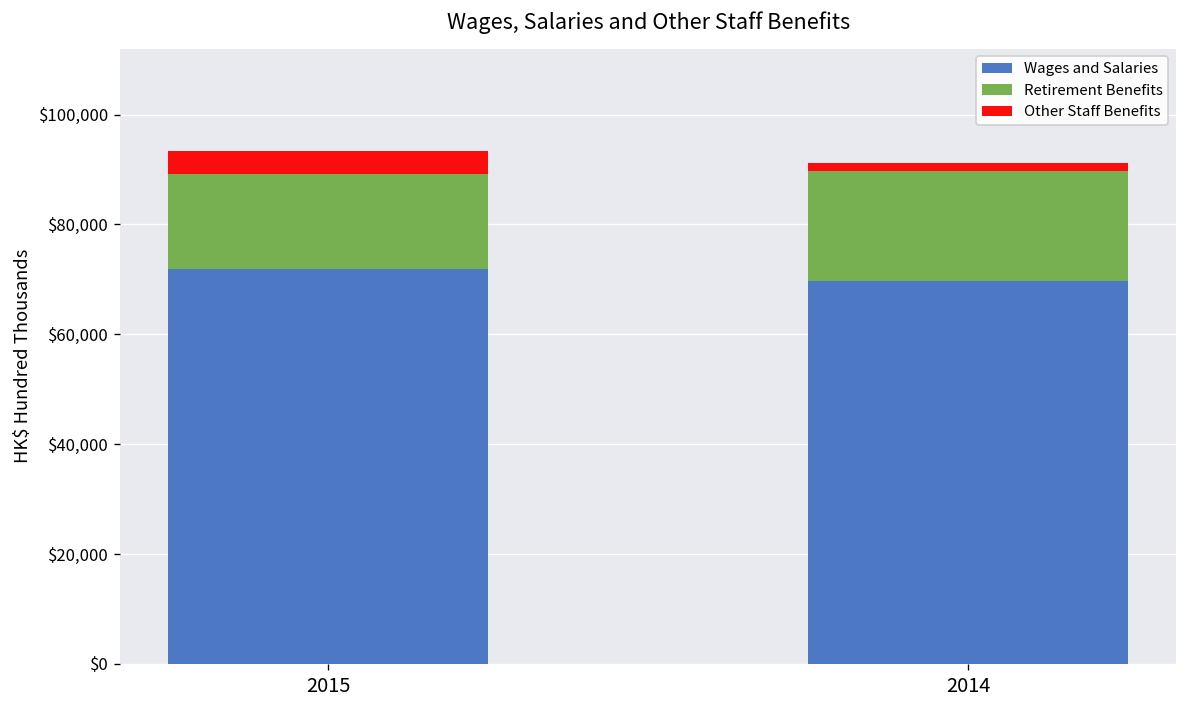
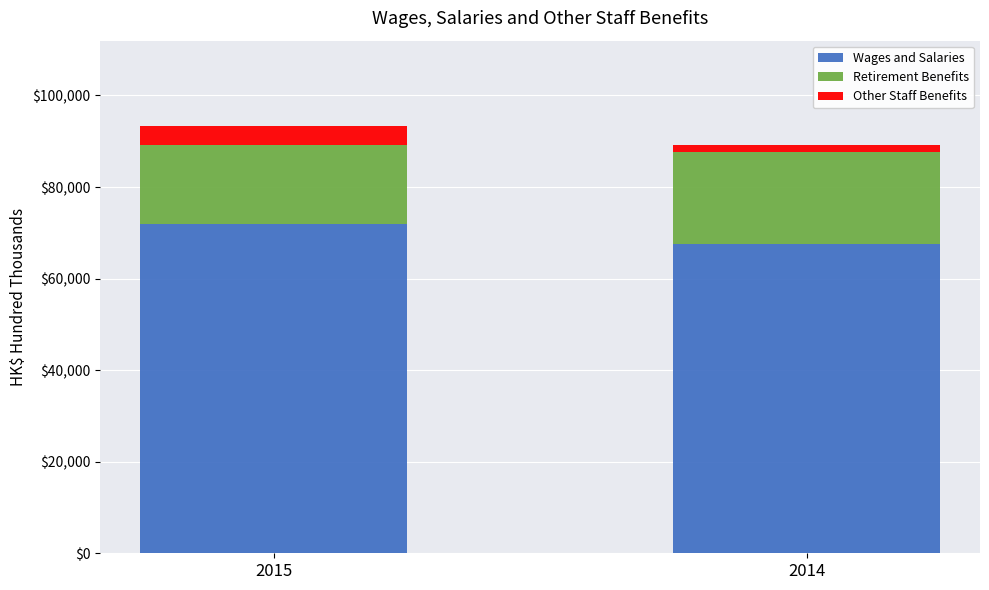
  {
    "Wages and Salaries": {
      "2015": "$72,000",
-     "2014": "$70,000"
+     "2014": "$68,000"
    },
    "Retirement Benefits": {
      "2015": "$17,000",
      "2014": "$20,000"
    },
    "Other Staff Benefits": {
      "2015": "$4,000",
      "2014": "$2,000"
    }
  }
